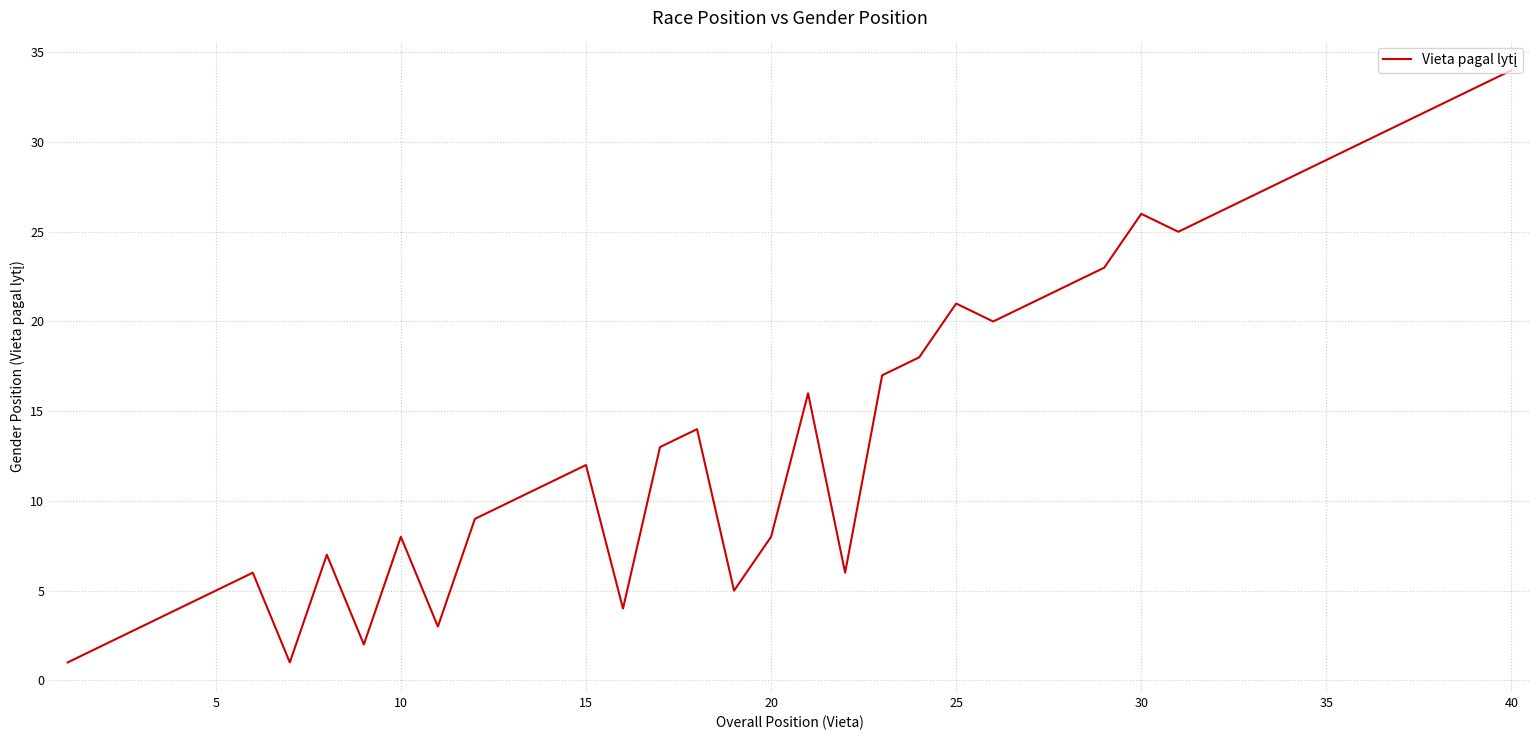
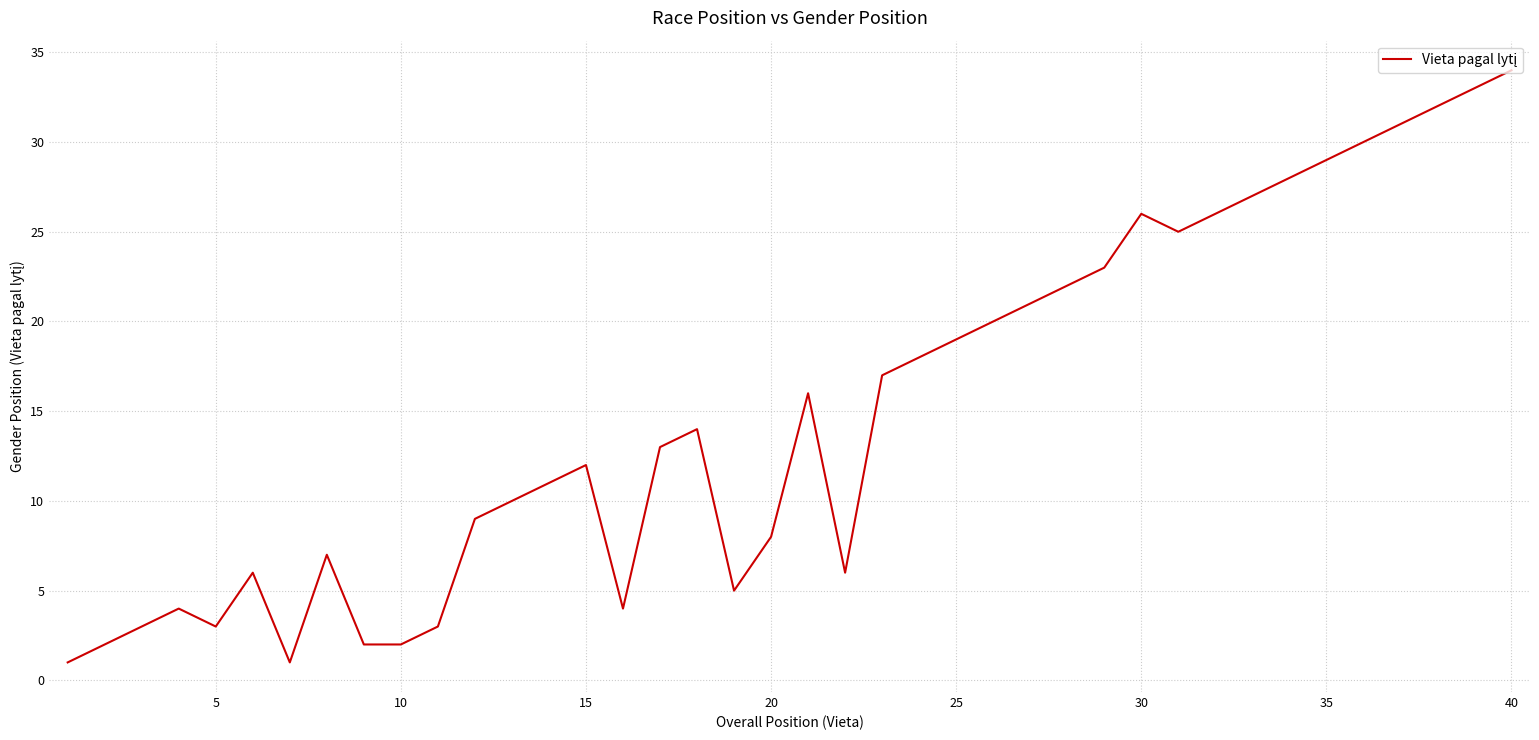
  {
-   "5": 5,
-   "10": 8,
+   "5": 3,
+   "10": 2,
    "15": 12,
    "20": 8,
-   "25": 21,
+   "25": 19,
    "30": 26,
    "35": 29
  }
